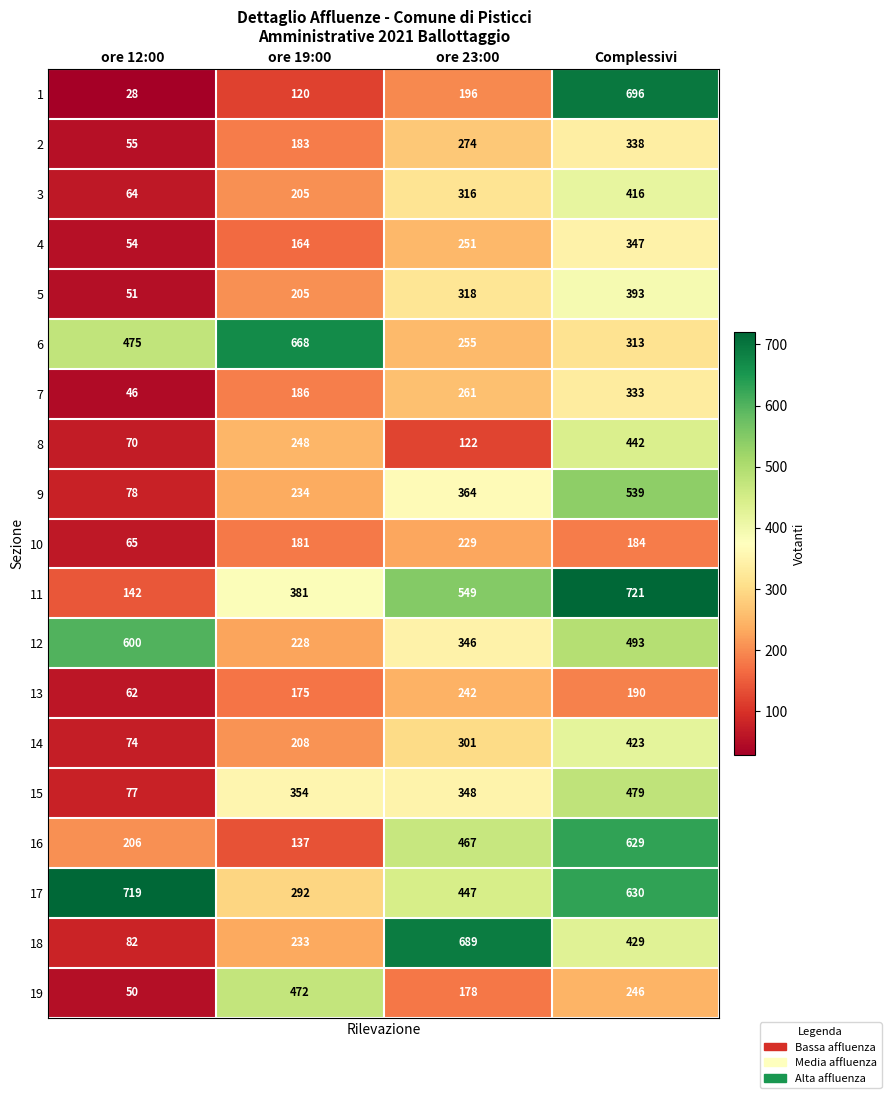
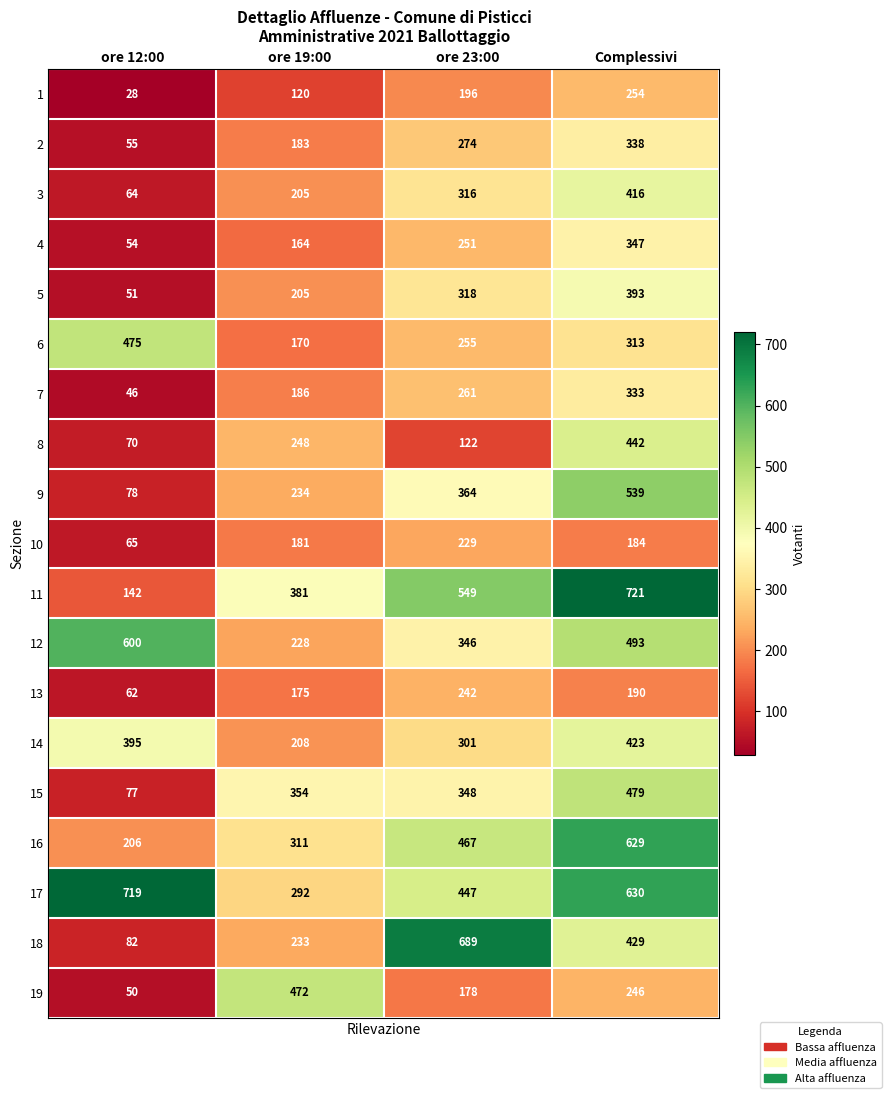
  {
    "1": {
      "ore 12:00": 28,
      "ore 19:00": 120,
      "ore 23:00": 196,
-     "Complessivi": 696
+     "Complessivi": 254
    },
    "2": {
      "ore 12:00": 55,
      "ore 19:00": 183,
      "ore 23:00": 274,
      "Complessivi": 338
    },
    "3": {
      "ore 12:00": 64,
      "ore 19:00": 205,
      "ore 23:00": 316,
      "Complessivi": 416
    },
    "4": {
      "ore 12:00": 54,
      "ore 19:00": 164,
      "ore 23:00": 251,
      "Complessivi": 347
    },
    "5": {
      "ore 12:00": 51,
      "ore 19:00": 205,
      "ore 23:00": 318,
      "Complessivi": 393
    },
    "6": {
      "ore 12:00": 475,
-     "ore 19:00": 668,
+     "ore 19:00": 170,
      "ore 23:00": 255,
      "Complessivi": 313
    },
    "7": {
      "ore 12:00": 46,
      "ore 19:00": 186,
      "ore 23:00": 261,
      "Complessivi": 333
    },
    "8": {
      "ore 12:00": 70,
      "ore 19:00": 248,
      "ore 23:00": 122,
      "Complessivi": 442
    },
    "9": {
      "ore 12:00": 78,
      "ore 19:00": 234,
      "ore 23:00": 364,
      "Complessivi": 539
    },
    "10": {
      "ore 12:00": 65,
      "ore 19:00": 181,
      "ore 23:00": 229,
      "Complessivi": 184
    },
    "11": {
      "ore 12:00": 142,
      "ore 19:00": 381,
      "ore 23:00": 549,
      "Complessivi": 721
    },
    "12": {
      "ore 12:00": 600,
      "ore 19:00": 228,
      "ore 23:00": 346,
      "Complessivi": 493
    },
    "13": {
      "ore 12:00": 62,
      "ore 19:00": 175,
      "ore 23:00": 242,
      "Complessivi": 190
    },
    "14": {
-     "ore 12:00": 74,
+     "ore 12:00": 395,
      "ore 19:00": 208,
      "ore 23:00": 301,
      "Complessivi": 423
    },
    "15": {
      "ore 12:00": 77,
      "ore 19:00": 354,
      "ore 23:00": 348,
      "Complessivi": 479
    },
    "16": {
      "ore 12:00": 206,
-     "ore 19:00": 137,
+     "ore 19:00": 311,
      "ore 23:00": 467,
      "Complessivi": 629
    },
    "17": {
      "ore 12:00": 719,
      "ore 19:00": 292,
      "ore 23:00": 447,
      "Complessivi": 630
    },
    "18": {
      "ore 12:00": 82,
      "ore 19:00": 233,
      "ore 23:00": 689,
      "Complessivi": 429
    },
    "19": {
      "ore 12:00": 50,
      "ore 19:00": 472,
      "ore 23:00": 178,
      "Complessivi": 246
    }
  }
